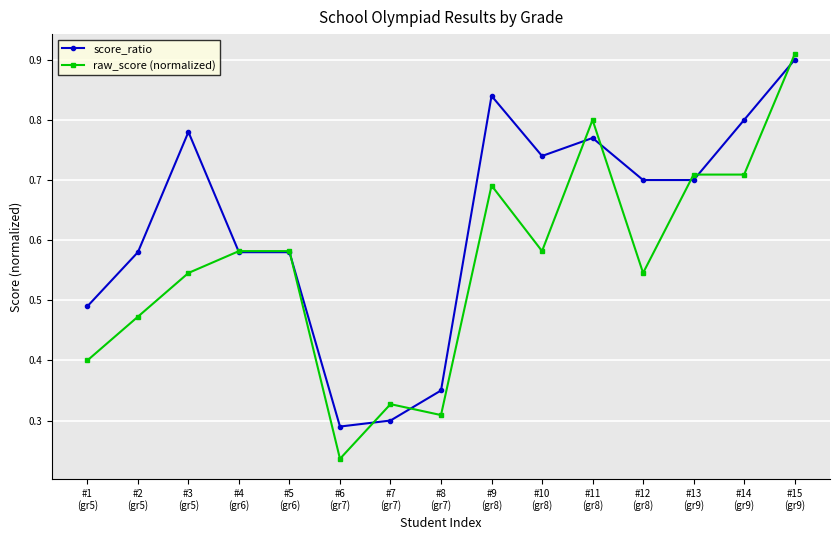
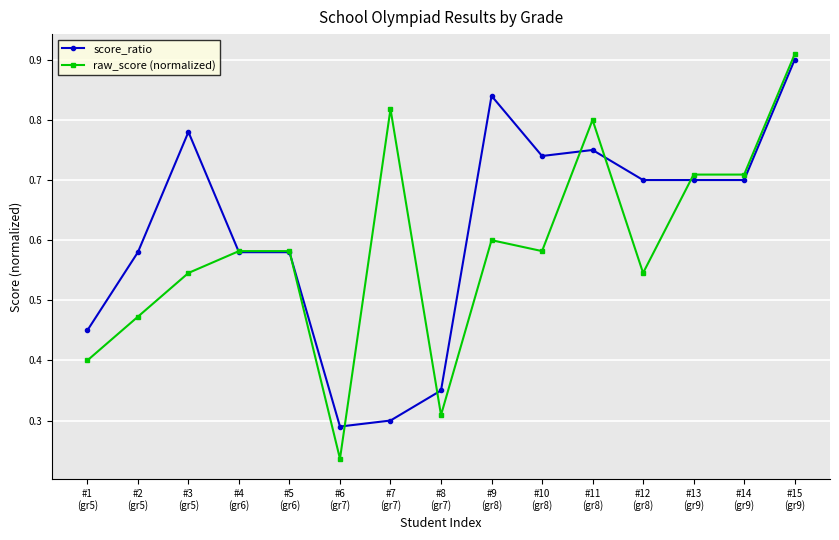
  {
    "score_ratio": {
-     "#1 (gr5)": 0.49,
+     "#1 (gr5)": 0.45,
      "#2 (gr5)": 0.58,
      "#3 (gr5)": 0.78,
      "#6 (gr7)": 0.29,
      "#7 (gr7)": 0.30,
      "#8 (gr7)": 0.35,
      "#9 (gr8)": 0.84,
      "#10 (gr8)": 0.74,
-     "#11 (gr8)": 0.77,
+     "#11 (gr8)": 0.75,
      "#12 (gr8)": 0.70,
      "#13 (gr9)": 0.70,
-     "#14 (gr9)": 0.8,
+     "#14 (gr9)": 0.7,
      "#15 (gr9)": 0.90
    },
    "raw_score (normalized)": {
      "#1 (gr5)": 0.40,
      "#2 (gr5)": 0.47,
      "#3 (gr5)": 0.55,
      "#6 (gr7)": 0.24,
-     "#7 (gr7)": 0.33,
+     "#7 (gr7)": 0.82,
      "#8 (gr7)": 0.31,
-     "#9 (gr8)": 0.69,
+     "#9 (gr8)": 0.60,
      "#10 (gr8)": 0.58,
      "#11 (gr8)": 0.80,
      "#12 (gr8)": 0.55,
      "#13 (gr9)": 0.71,
      "#14 (gr9)": 0.71,
      "#15 (gr9)": 0.91
    }
  }
